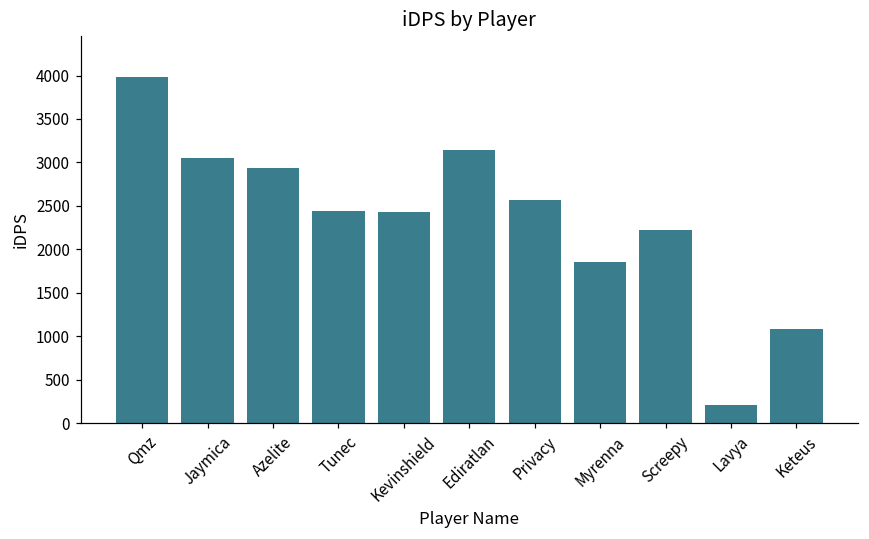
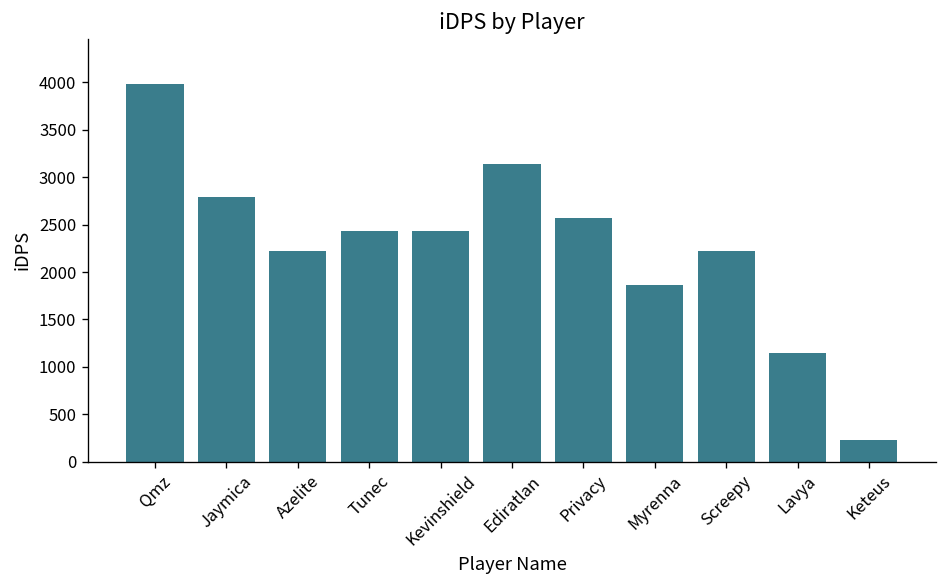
  {
    "Qmz": 4000,
-   "Jaymica": 3000,
-   "Azelite": 2900,
+   "Jaymica": 2800,
+   "Azelite": 2200,
    "Tunec": 2400,
    "Kevinshield": 2400,
    "Ediratlan": 3100,
    "Privacy": 2600,
    "Myrenna": 1900,
    "Screepy": 2200,
-   "Lavya": 200,
-   "Keteus": 1100
+   "Lavya": 1100,
+   "Keteus": 200
  }
